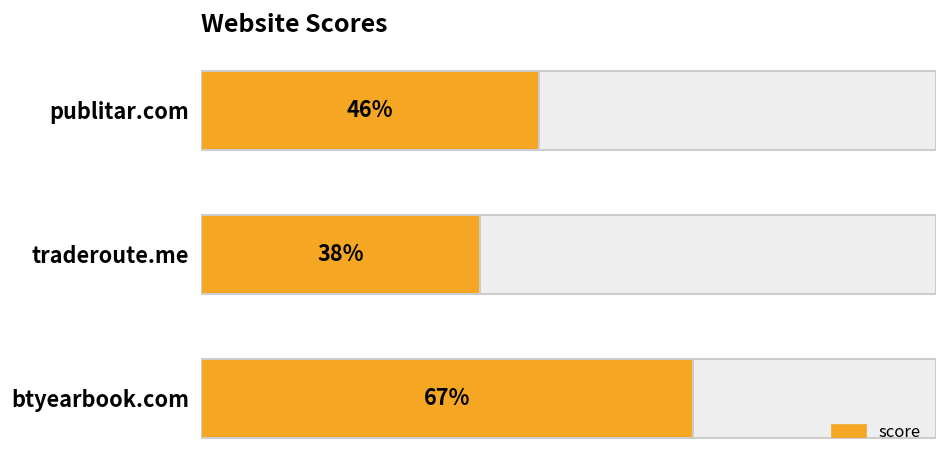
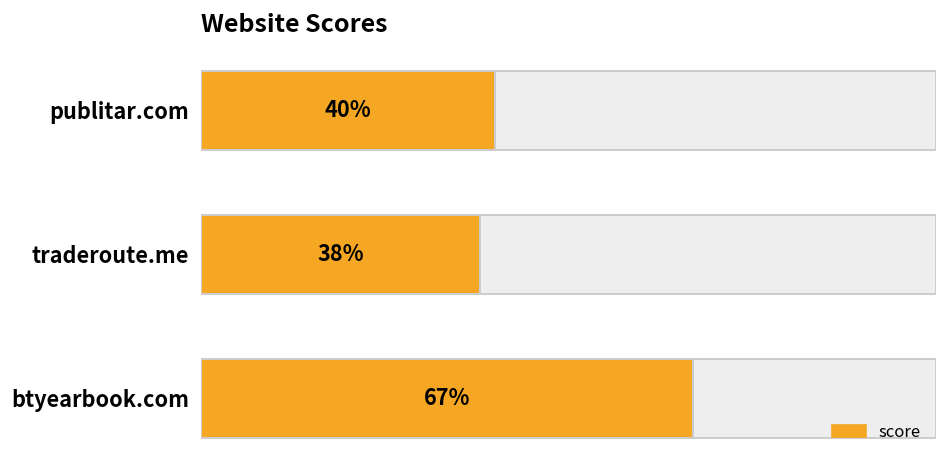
  {
    "score": {
-     "publitar.com": "46%"
+     "publitar.com": "40%"
    }
  }
